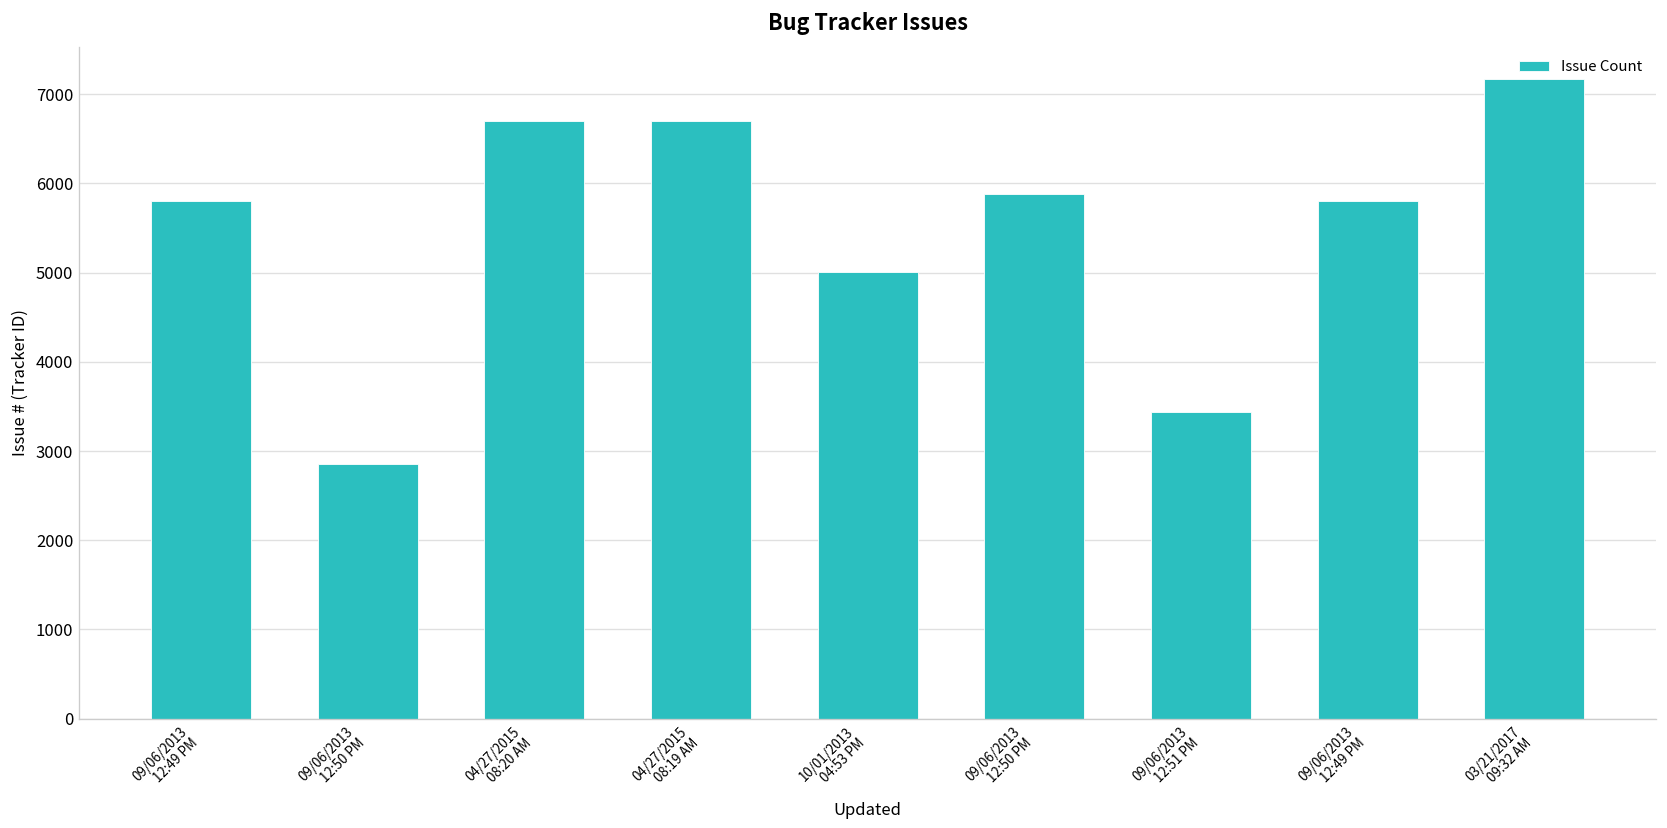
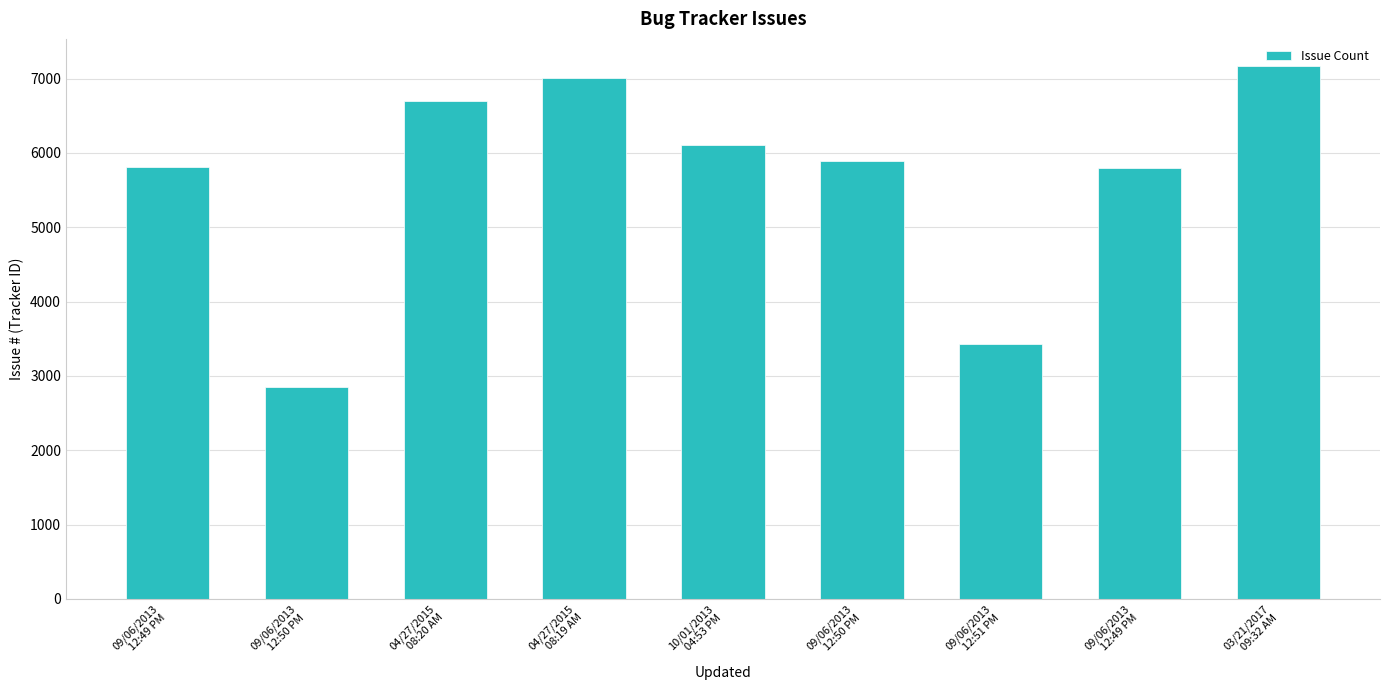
  {
    "04/27/2015 08:20 AM": 6700,
-   "04/27/2015 08:19 AM": 6700,
-   "10/01/2013 04:53 PM": 5000,
+   "04/27/2015 08:19 AM": 7000,
+   "10/01/2013 04:53 PM": 6100,
    "09/06/2013 12:51 PM": 3400,
    "03/21/2017 09:32 AM": 7200
  }
